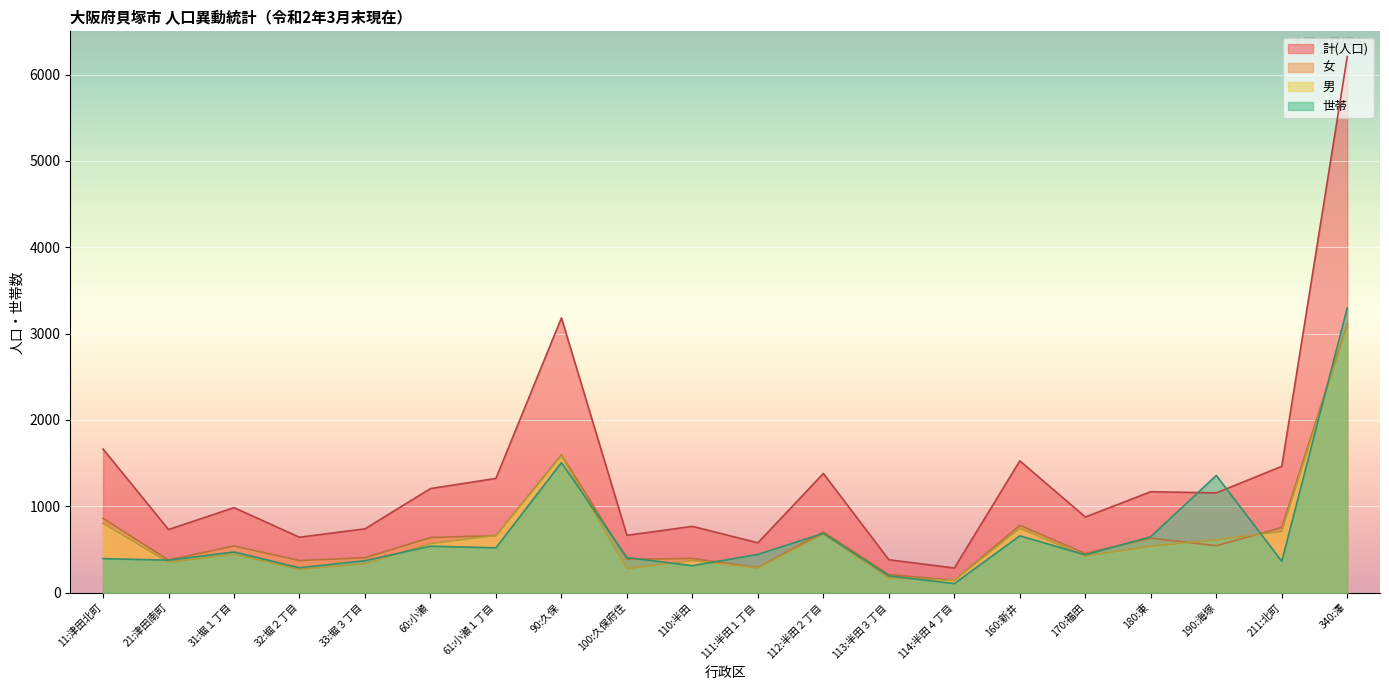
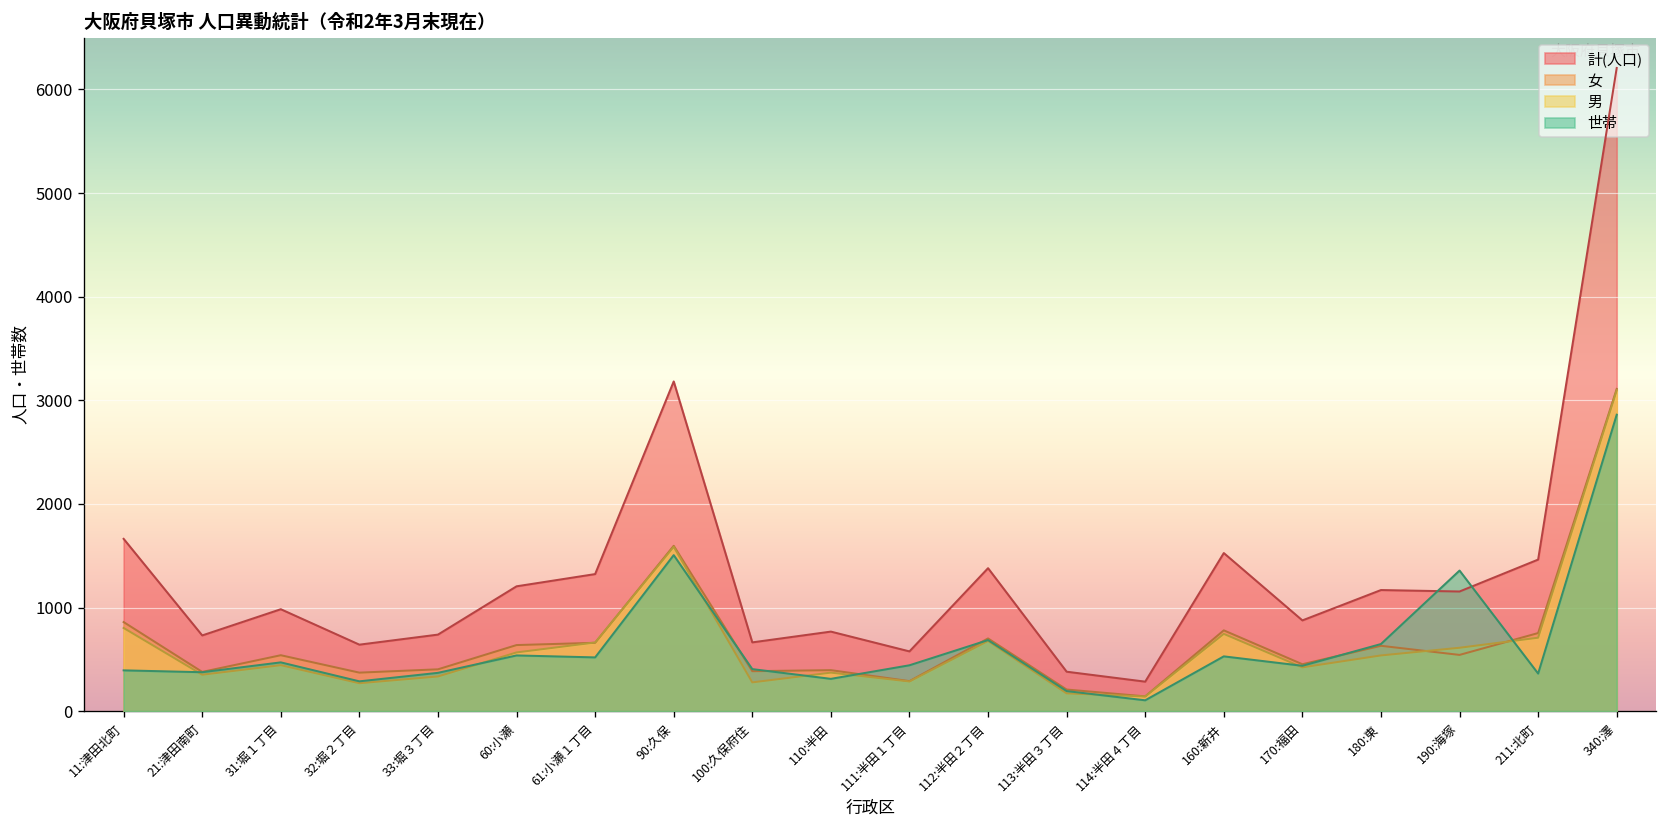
  {
    "世帯": {
      "11:津田北町": 400,
      "33:堀３丁目": 400,
      "61:小瀬１丁目": 500,
      "90:久保": 1500,
      "110:半田": 300,
      "111:半田１丁目": 400,
      "114:半田４丁目": 100,
-     "160:新井": 700,
+     "160:新井": 500,
      "190:海塚": 1400,
      "211:北町": 400,
-     "340:澤": 3300
+     "340:澤": 2900
    }
  }
